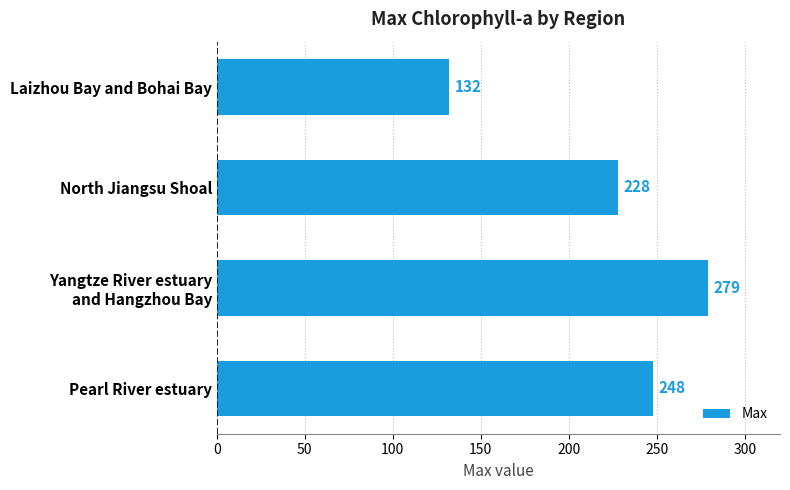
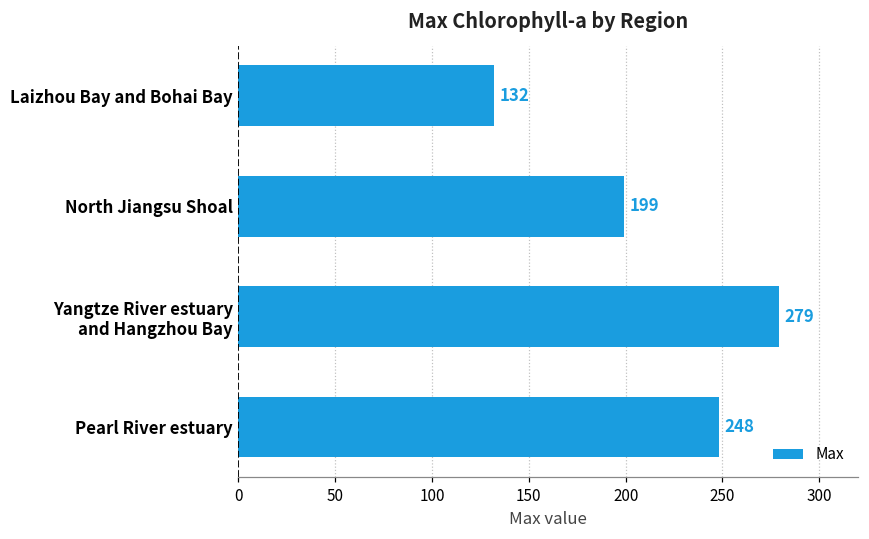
  {
    "Laizhou Bay and Bohai Bay": 132,
-   "North Jiangsu Shoal": 228,
+   "North Jiangsu Shoal": 199,
    "Yangtze River estuary and Hangzhou Bay": 279,
    "Pearl River estuary": 248
  }
